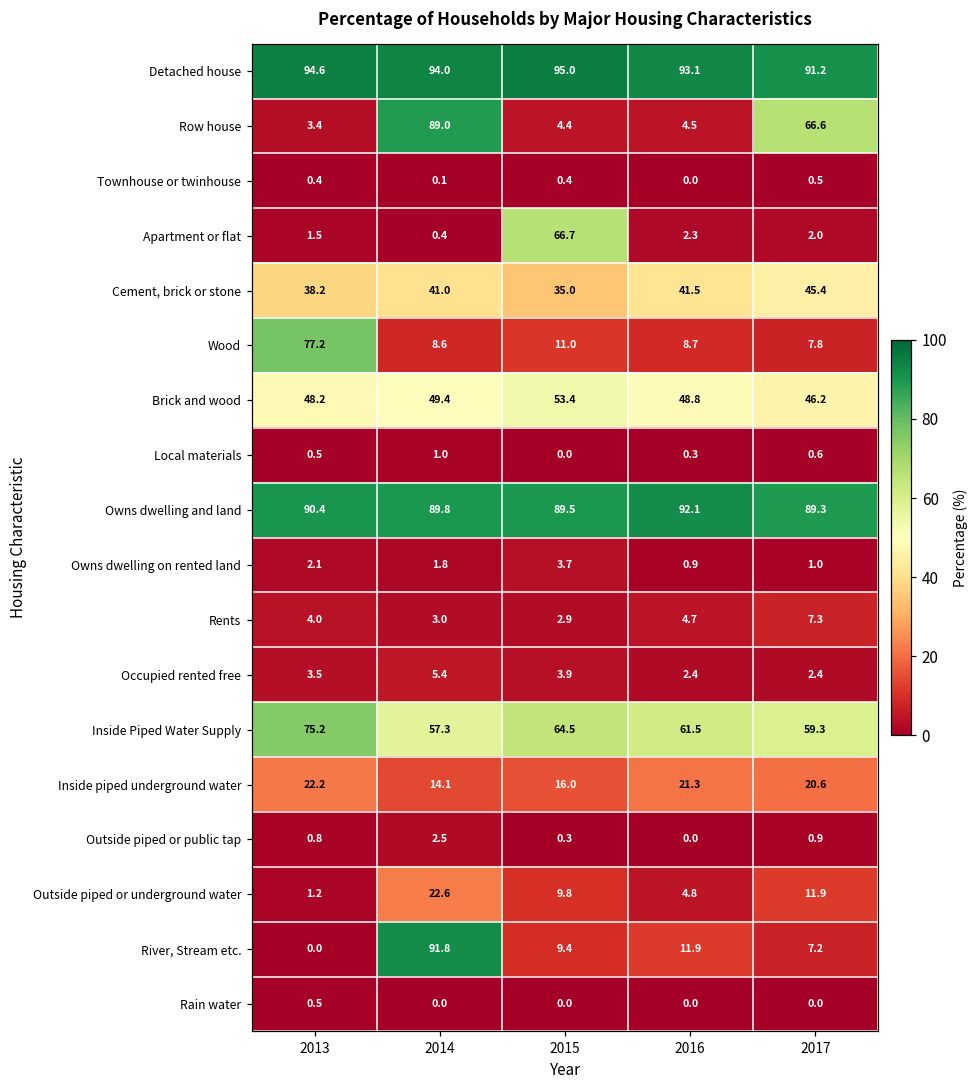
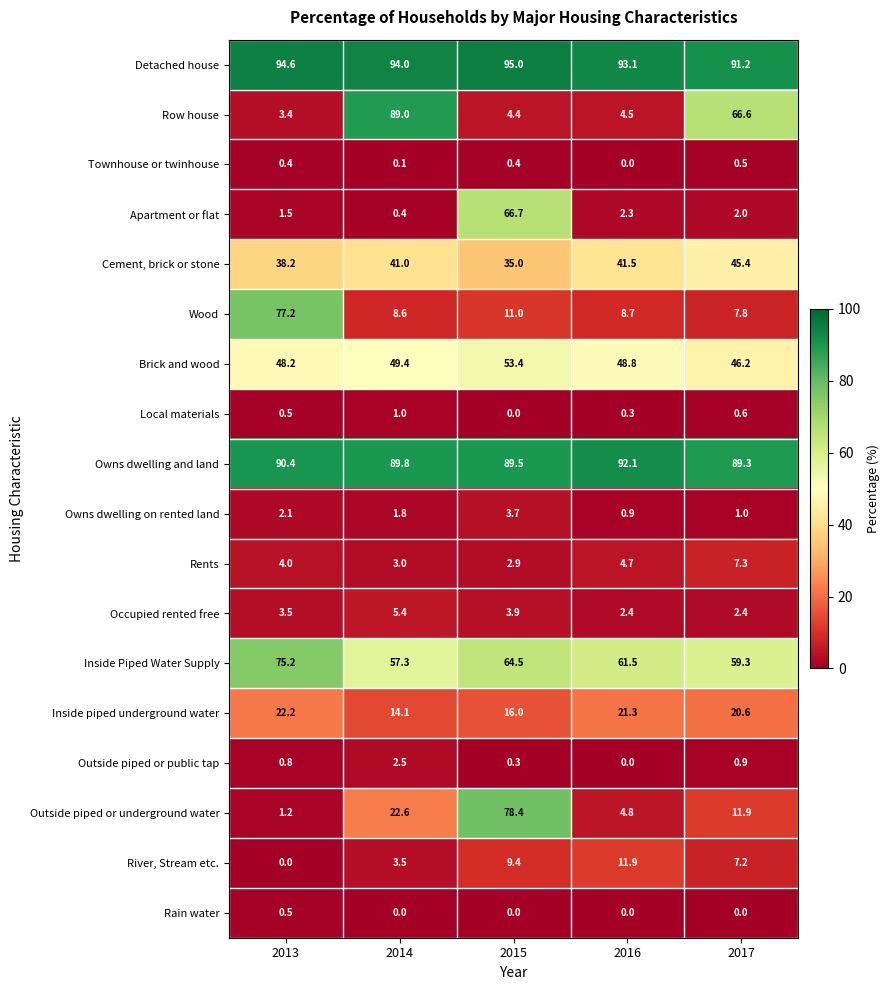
  {
    "Detached house": {
      "2013": 94.6,
      "2014": 94.0,
      "2015": 95.0,
      "2016": 93.1,
      "2017": 91.2
    },
    "Row house": {
      "2013": 3.4,
      "2014": 89.0,
      "2015": 4.4,
      "2016": 4.5,
      "2017": 66.6
    },
    "Townhouse or twinhouse": {
      "2013": 0.4,
      "2014": 0.1,
      "2015": 0.4,
      "2016": 0.0,
      "2017": 0.5
    },
    "Apartment or flat": {
      "2013": 1.5,
      "2014": 0.4,
      "2015": 66.7,
      "2016": 2.3,
      "2017": 2.0
    },
    "Cement, brick or stone": {
      "2013": 38.2,
      "2014": 41.0,
      "2015": 35.0,
      "2016": 41.5,
      "2017": 45.4
    },
    "Wood": {
      "2013": 77.2,
      "2014": 8.6,
      "2015": 11.0,
      "2016": 8.7,
      "2017": 7.8
    },
    "Brick and wood": {
      "2013": 48.2,
      "2014": 49.4,
      "2015": 53.4,
      "2016": 48.8,
      "2017": 46.2
    },
    "Local materials": {
      "2013": 0.5,
      "2014": 1.0,
      "2015": 0.0,
      "2016": 0.3,
      "2017": 0.6
    },
    "Owns dwelling and land": {
      "2013": 90.4,
      "2014": 89.8,
      "2015": 89.5,
      "2016": 92.1,
      "2017": 89.3
    },
    "Owns dwelling on rented land": {
      "2013": 2.1,
      "2014": 1.8,
      "2015": 3.7,
      "2016": 0.9,
      "2017": 1.0
    },
    "Rents": {
      "2013": 4.0,
      "2014": 3.0,
      "2015": 2.9,
      "2016": 4.7,
      "2017": 7.3
    },
    "Occupied rented free": {
      "2013": 3.5,
      "2014": 5.4,
      "2015": 3.9,
      "2016": 2.4,
      "2017": 2.4
    },
    "Inside Piped Water Supply": {
      "2013": 75.2,
      "2014": 57.3,
      "2015": 64.5,
      "2016": 61.5,
      "2017": 59.3
    },
    "Inside piped underground water": {
      "2013": 22.2,
      "2014": 14.1,
      "2015": 16.0,
      "2016": 21.3,
      "2017": 20.6
    },
    "Outside piped or public tap": {
      "2013": 0.8,
      "2014": 2.5,
      "2015": 0.3,
      "2016": 0.0,
      "2017": 0.9
    },
    "Outside piped or underground water": {
      "2013": 1.2,
      "2014": 22.6,
-     "2015": 9.8,
+     "2015": 78.4,
      "2016": 4.8,
      "2017": 11.9
    },
    "River, Stream etc.": {
      "2013": 0.0,
-     "2014": 91.8,
+     "2014": 3.5,
      "2015": 9.4,
      "2016": 11.9,
      "2017": 7.2
    },
    "Rain water": {
      "2013": 0.5,
      "2014": 0.0,
      "2015": 0.0,
      "2016": 0.0,
      "2017": 0.0
    }
  }
